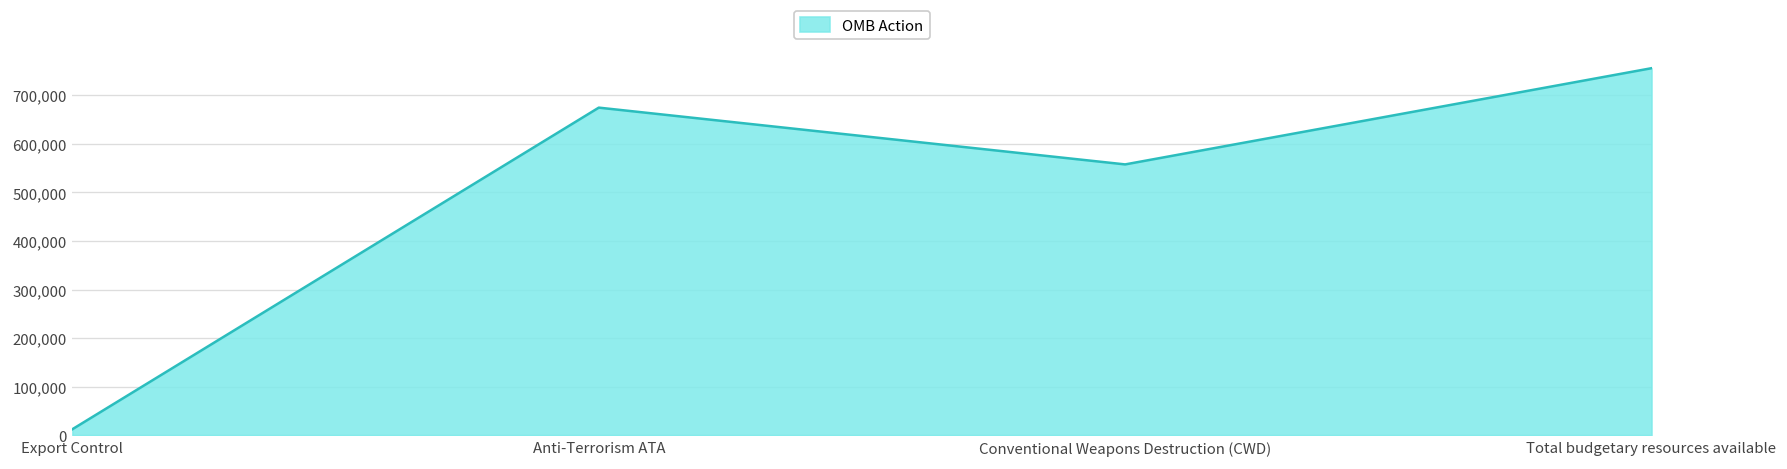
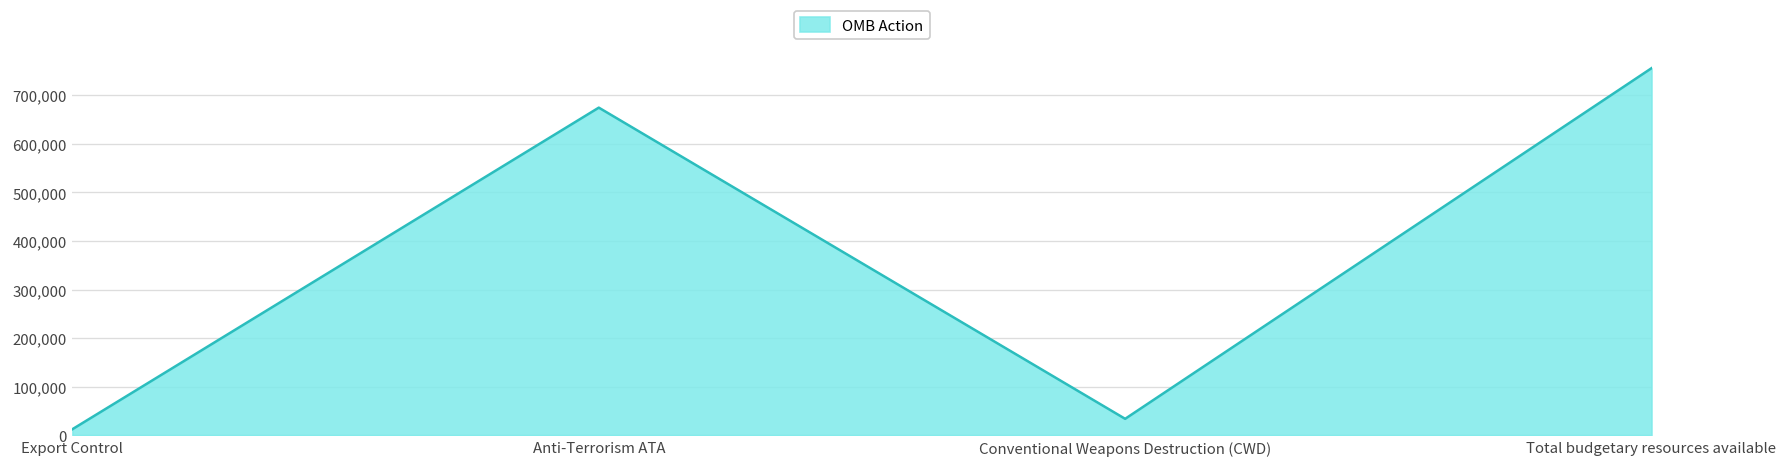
  {
    "Export Control": "10,000",
    "Anti-Terrorism ATA": "670,000",
-   "Conventional Weapons Destruction (CWD)": "560,000",
+   "Conventional Weapons Destruction (CWD)": "30,000",
    "Total budgetary resources available": "760,000"
  }
